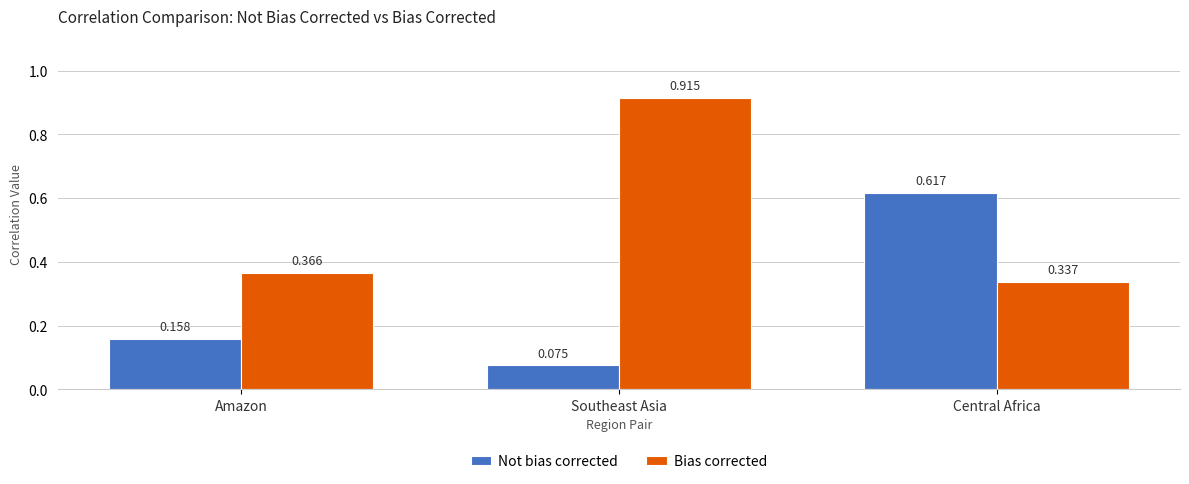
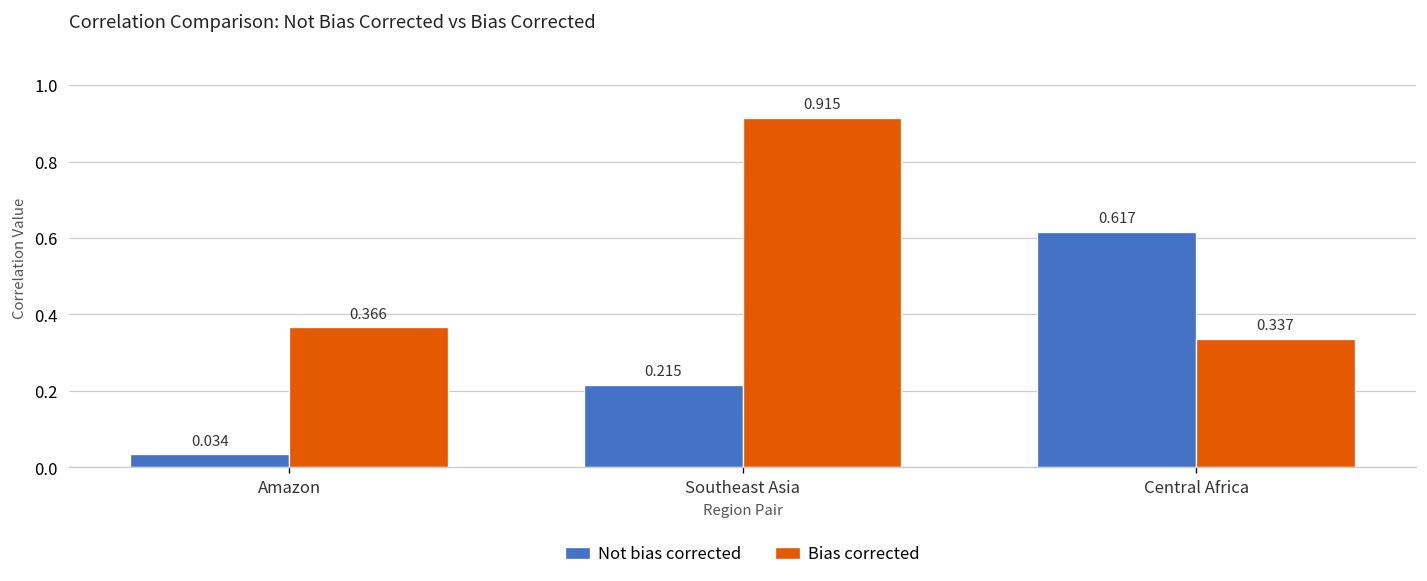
  {
    "Not bias corrected": {
-     "Amazon": 0.158,
-     "Southeast Asia": 0.075,
+     "Amazon": 0.034,
+     "Southeast Asia": 0.215,
      "Central Africa": 0.617
    },
    "Bias corrected": {
      "Amazon": 0.366,
      "Southeast Asia": 0.915,
      "Central Africa": 0.337
    }
  }
